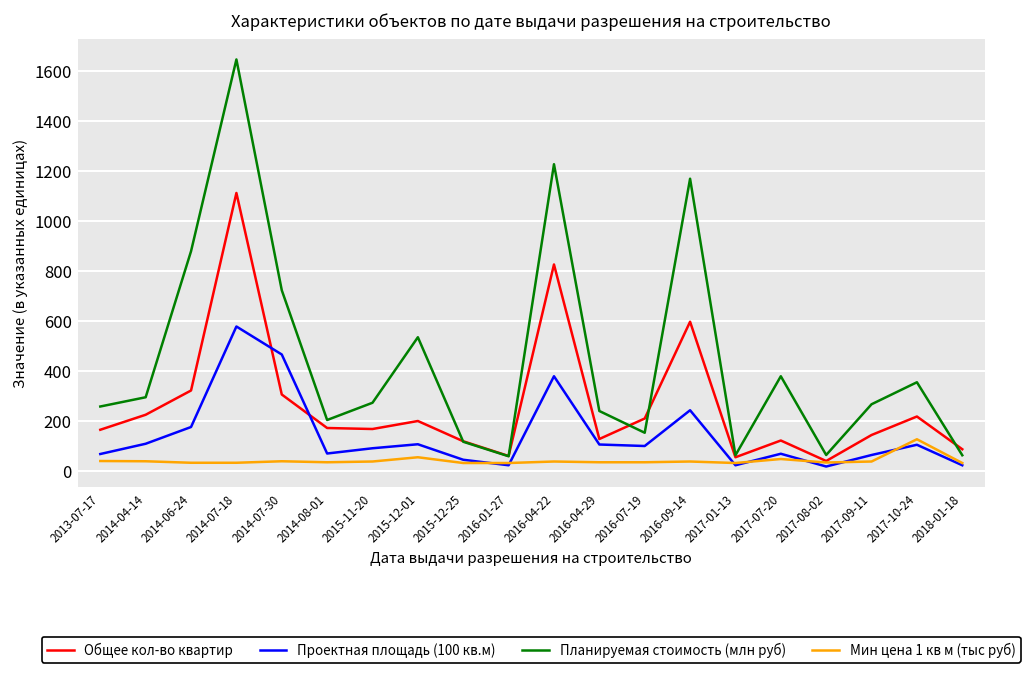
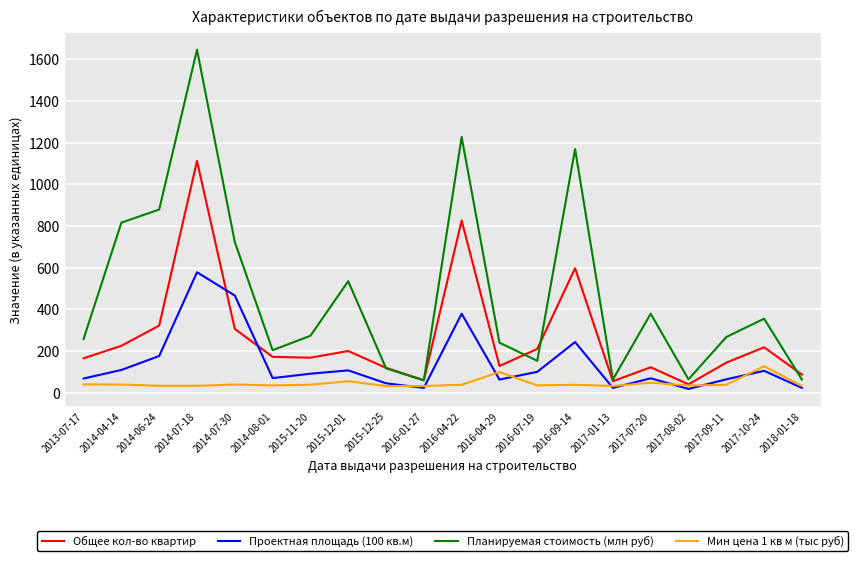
  {
    "Общее кол-во квартир": {
      "2013-07-17": 170,
      "2014-04-14": 230,
      "2014-06-24": 320,
      "2014-07-18": 1110,
      "2014-07-30": 310,
      "2014-08-01": 170,
      "2015-11-20": 170,
      "2015-12-01": 200,
      "2016-04-22": 830,
      "2016-04-29": 130,
      "2016-07-19": 210,
      "2016-09-14": 600,
      "2017-07-20": 120,
      "2017-09-11": 140,
      "2017-10-24": 220,
      "2018-01-18": 90
    },
    "Проектная площадь (100 кв.м)": {
      "2013-07-17": 70,
      "2014-04-14": 110,
      "2014-06-24": 180,
      "2014-07-18": 580,
      "2014-07-30": 470,
      "2014-08-01": 70,
      "2015-11-20": 90,
      "2015-12-01": 110,
      "2015-12-25": 50,
      "2016-04-22": 380,
-     "2016-04-29": 110,
+     "2016-04-29": 60,
      "2016-07-19": 100,
      "2016-09-14": 240,
      "2017-07-20": 70,
      "2017-08-02": 20,
      "2017-09-11": 60,
      "2017-10-24": 110
    },
    "Планируемая стоимость (млн руб)": {
      "2013-07-17": 260,
-     "2014-04-14": 300,
+     "2014-04-14": 820,
      "2014-06-24": 880,
      "2014-07-18": 1650,
      "2014-07-30": 720,
      "2014-08-01": 200,
      "2015-11-20": 270,
      "2015-12-01": 540,
      "2016-04-22": 1230,
      "2016-04-29": 240,
      "2016-07-19": 150,
      "2016-09-14": 1170,
      "2017-07-20": 380,
      "2017-08-02": 60,
      "2017-09-11": 270,
      "2017-10-24": 360,
      "2018-01-18": 60
    },
    "Мин цена 1 кв м (тыс руб)": {
      "2013-07-17": 40,
      "2014-04-14": 40,
      "2014-06-24": 30,
      "2014-07-18": 30,
      "2014-07-30": 40,
      "2014-08-01": 40,
      "2015-11-20": 40,
      "2015-12-01": 60,
      "2015-12-25": 30,
      "2016-04-22": 40,
-     "2016-04-29": 40,
+     "2016-04-29": 100,
      "2016-07-19": 40,
      "2016-09-14": 40,
      "2017-07-20": 50,
      "2017-09-11": 40,
      "2017-10-24": 130
    }
  }
